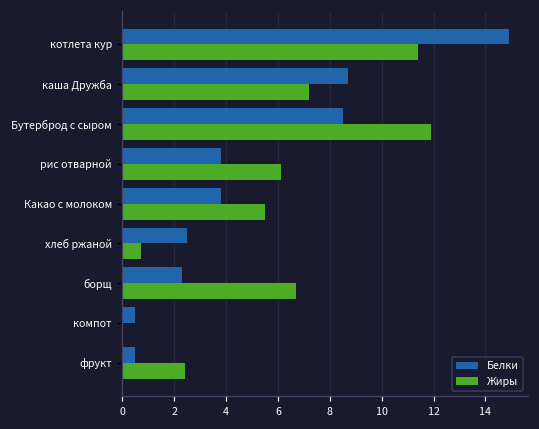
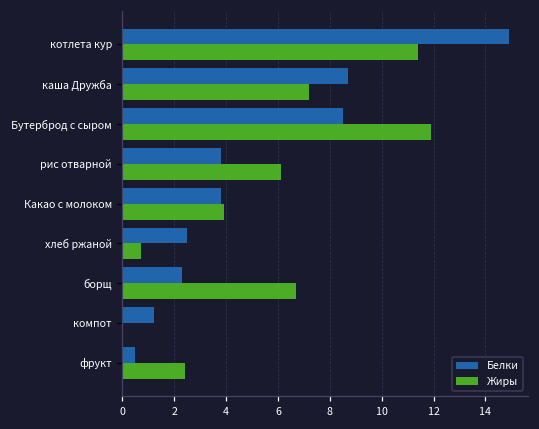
  {
    "Белки": {
      "котлета кур": 14.9,
      "каша Дружба": 8.7,
      "Бутерброд с сыром": 8.5,
      "рис отварной": 3.8,
      "Какао с молоком": 3.8,
      "хлеб ржаной": 2.5,
      "борщ": 2.3,
-     "компот": 0.5,
+     "компот": 1.2,
      "фрукт": 0.5
    },
    "Жиры": {
      "котлета кур": 11.4,
      "каша Дружба": 7.2,
      "Бутерброд с сыром": 11.9,
      "рис отварной": 6.1,
-     "Какао с молоком": 5.5,
+     "Какао с молоком": 3.9,
      "хлеб ржаной": 0.7,
      "борщ": 6.7,
      "компот": 0.0,
      "фрукт": 2.4
    }
  }
